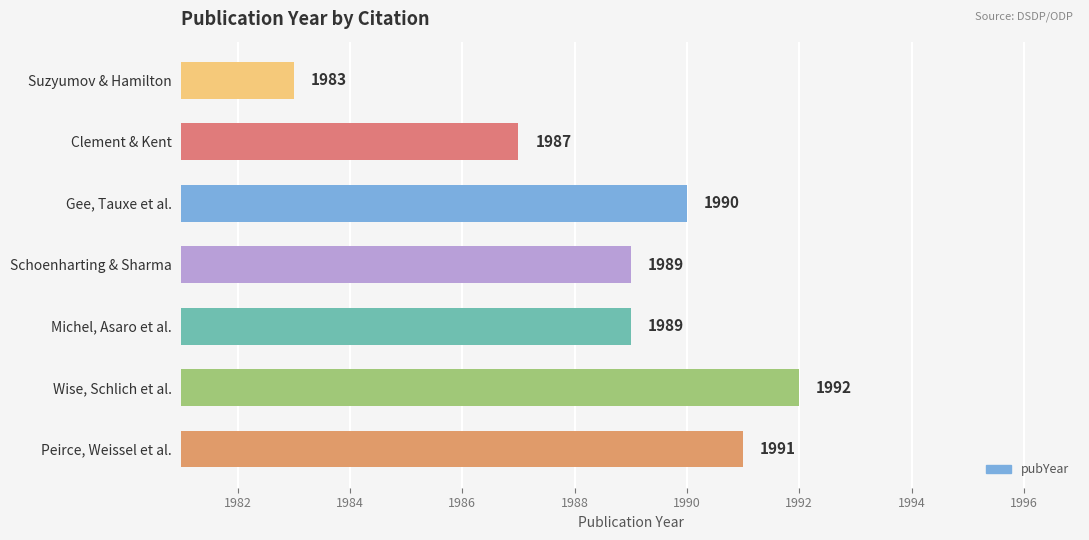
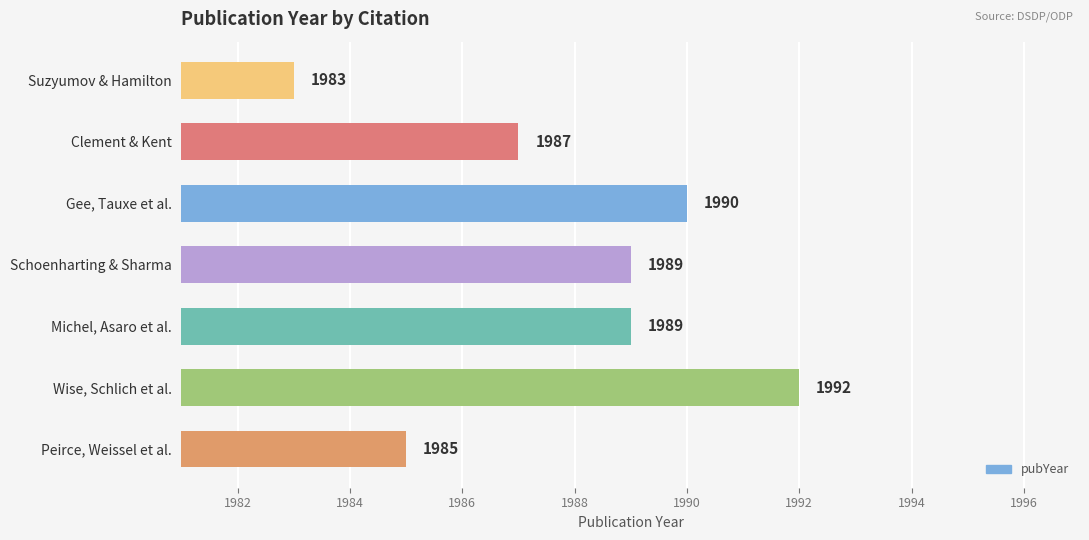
  {
    "Suzyumov & Hamilton": 1983,
    "Clement & Kent": 1987,
    "Gee, Tauxe et al.": 1990,
    "Schoenharting & Sharma": 1989,
    "Michel, Asaro et al.": 1989,
    "Wise, Schlich et al.": 1992,
-   "Peirce, Weissel et al.": 1991
+   "Peirce, Weissel et al.": 1985
  }
